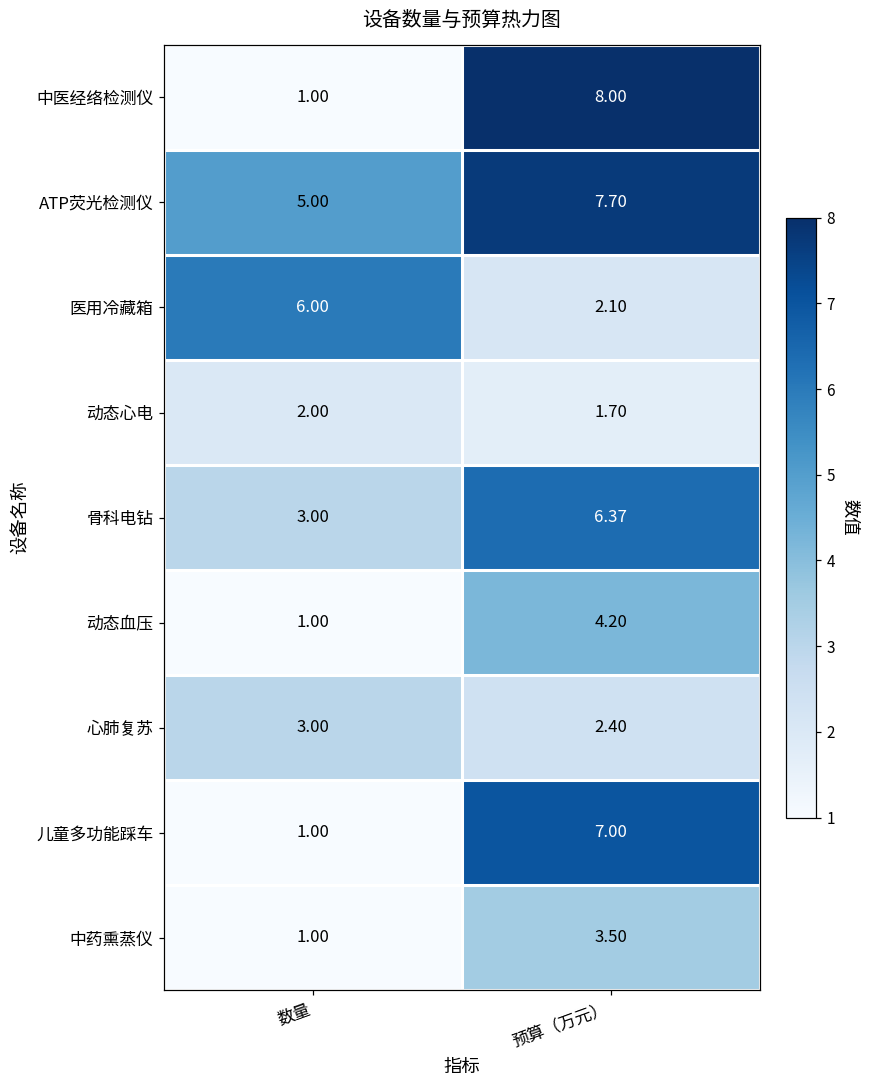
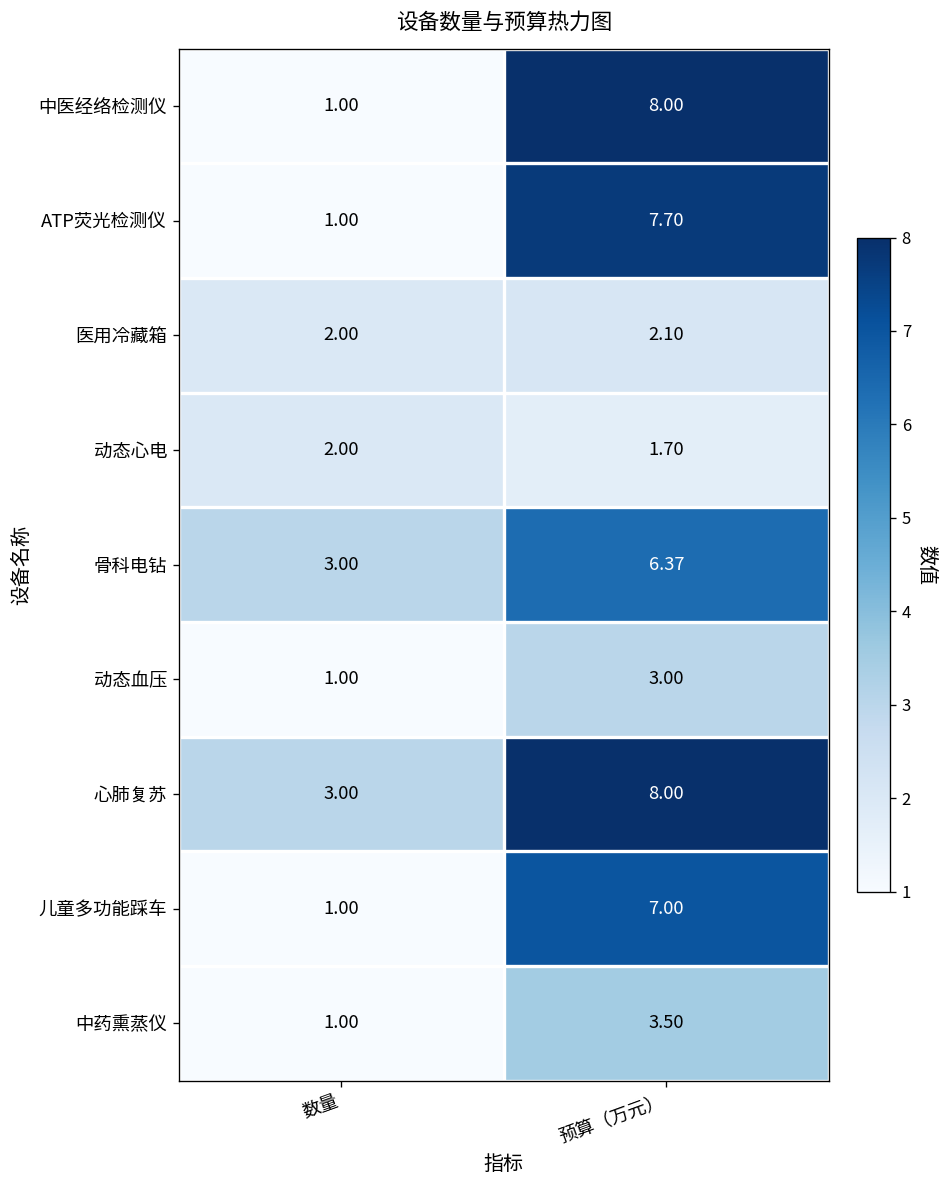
  {
    "中医经络检测仪": {
      "数量": 1.00,
      "预算（万元）": 8.00
    },
    "ATP荧光检测仪": {
-     "数量": 5.00,
+     "数量": 1.00,
      "预算（万元）": 7.70
    },
    "医用冷藏箱": {
-     "数量": 6.00,
+     "数量": 2.00,
      "预算（万元）": 2.10
    },
    "动态心电": {
      "数量": 2.00,
      "预算（万元）": 1.70
    },
    "骨科电钻": {
      "数量": 3.00,
      "预算（万元）": 6.37
    },
    "动态血压": {
      "数量": 1.00,
-     "预算（万元）": 4.20
+     "预算（万元）": 3.00
    },
    "心肺复苏": {
      "数量": 3.00,
-     "预算（万元）": 2.40
+     "预算（万元）": 8.00
    },
    "儿童多功能踩车": {
      "数量": 1.00,
      "预算（万元）": 7.00
    },
    "中药熏蒸仪": {
      "数量": 1.00,
      "预算（万元）": 3.50
    }
  }
